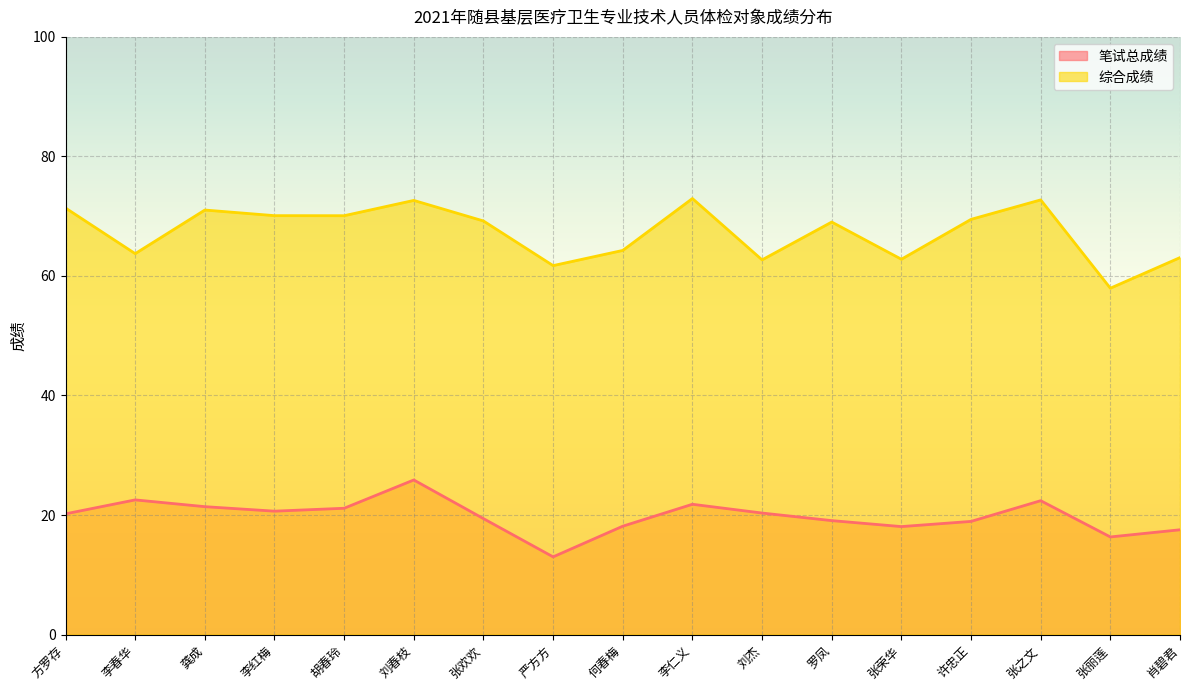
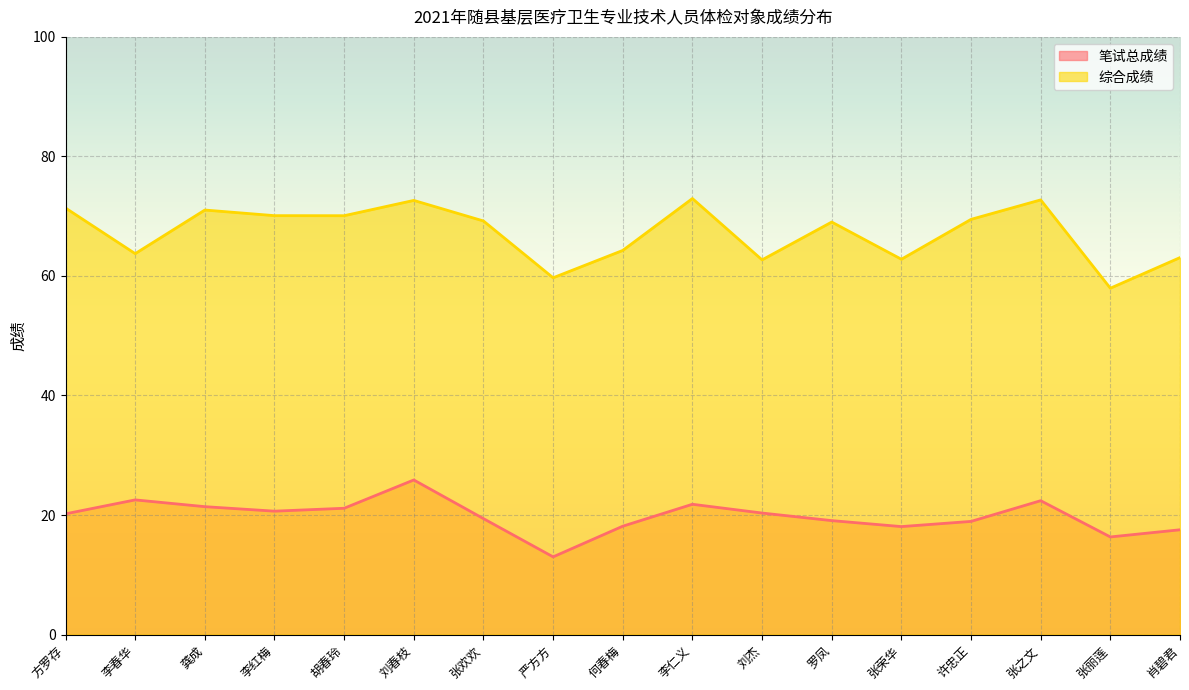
  {
    "笔试总成绩": {
      "方罗存": 20,
      "李春华": 23,
      "龚成": 21,
      "李红梅": 21,
      "胡春玲": 21,
      "刘春枝": 26,
      "张欢欢": 19,
      "严方方": 13,
      "何春梅": 18,
      "李仁义": 22,
      "刘杰": 20,
      "罗凤": 19,
      "张荣华": 18,
      "许忠正": 19,
      "张之文": 22,
      "张丽莲": 16,
      "肖碧君": 18
    },
    "综合成绩": {
      "方罗存": 71,
      "李春华": 64,
      "龚成": 71,
      "李红梅": 70,
      "胡春玲": 70,
      "刘春枝": 73,
      "张欢欢": 69,
-     "严方方": 62,
+     "严方方": 60,
      "何春梅": 64,
      "李仁义": 73,
      "刘杰": 63,
      "罗凤": 69,
      "张荣华": 63,
      "许忠正": 69,
      "张之文": 73,
      "张丽莲": 58,
      "肖碧君": 63
    }
  }
